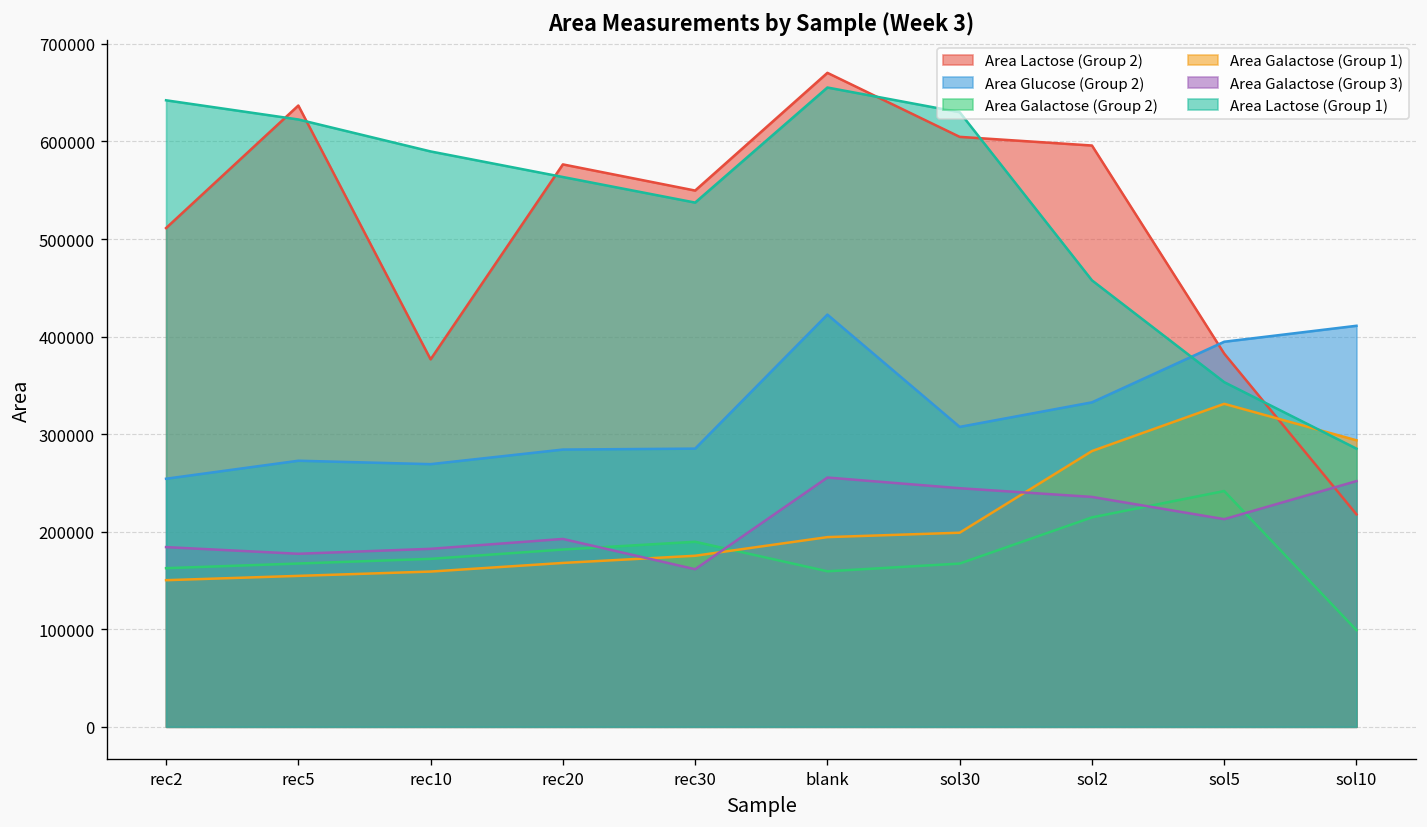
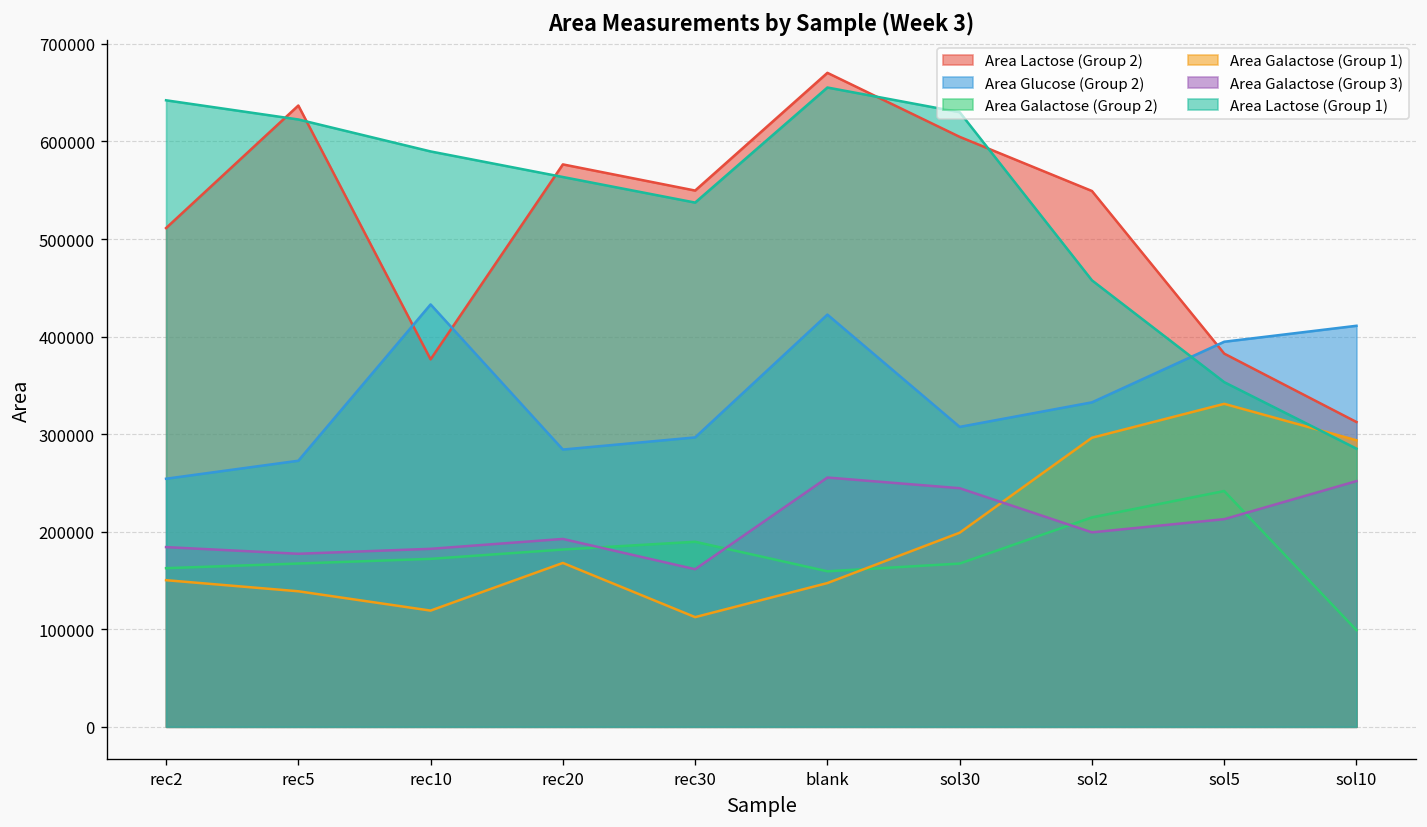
  {
    "Area Lactose (Group 2)": {
      "rec2": 510000,
      "rec5": 640000,
      "rec10": 380000,
      "rec20": 580000,
      "rec30": 550000,
      "blank": 670000,
      "sol30": 600000,
-     "sol2": 600000,
+     "sol2": 550000,
      "sol5": 380000,
-     "sol10": 220000
+     "sol10": 310000
    },
    "Area Glucose (Group 2)": {
      "rec2": 250000,
      "rec5": 270000,
-     "rec10": 270000,
+     "rec10": 430000,
      "rec20": 280000,
-     "rec30": 290000,
+     "rec30": 300000,
      "blank": 420000,
      "sol30": 310000,
      "sol2": 330000,
      "sol5": 390000,
      "sol10": 410000
    },
    "Area Galactose (Group 1)": {
      "rec2": 150000,
-     "rec5": 150000,
-     "rec10": 160000,
+     "rec5": 140000,
+     "rec10": 120000,
      "rec20": 170000,
-     "rec30": 180000,
-     "blank": 190000,
+     "rec30": 110000,
+     "blank": 150000,
      "sol30": 200000,
-     "sol2": 280000,
+     "sol2": 300000,
      "sol5": 330000,
      "sol10": 290000
    },
    "Area Galactose (Group 3)": {
      "rec2": 180000,
      "rec5": 180000,
      "rec10": 180000,
      "rec20": 190000,
      "rec30": 160000,
      "blank": 260000,
      "sol30": 240000,
-     "sol2": 240000,
+     "sol2": 200000,
      "sol5": 210000,
      "sol10": 250000
    }
  }
